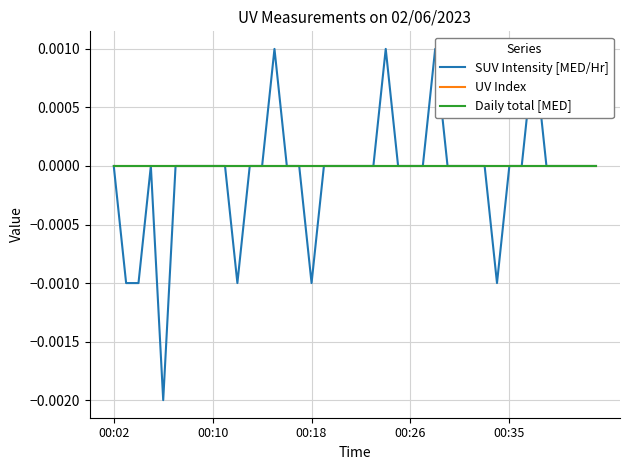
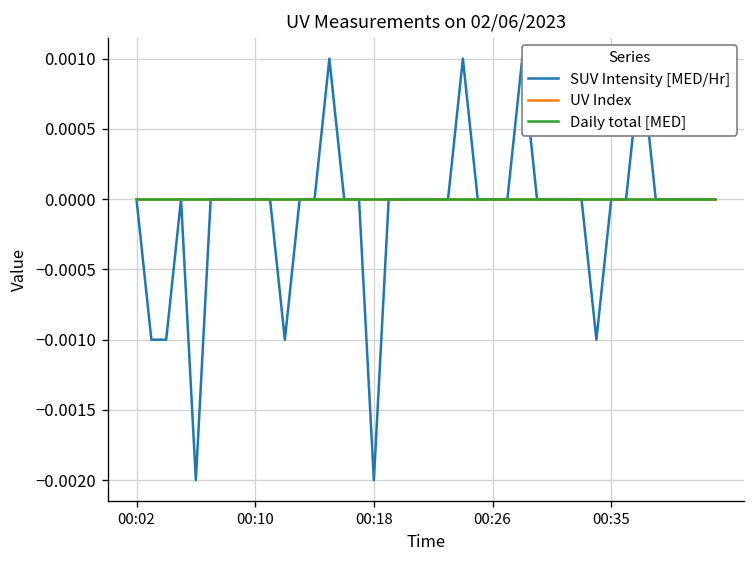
  {
    "SUV Intensity [MED/Hr]": {
-     "00:18": -0.001
+     "00:18": -0.002
    },
    "Daily total [MED]": {
      "00:18": 0.000
    }
  }
